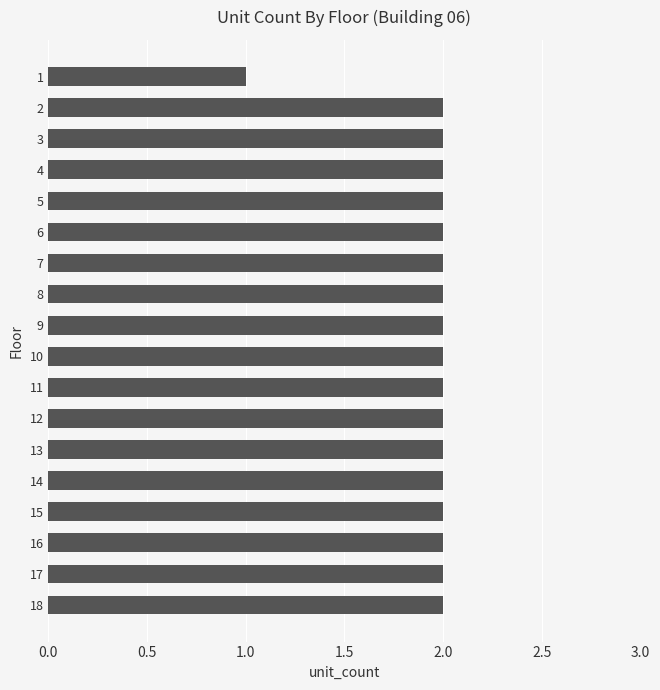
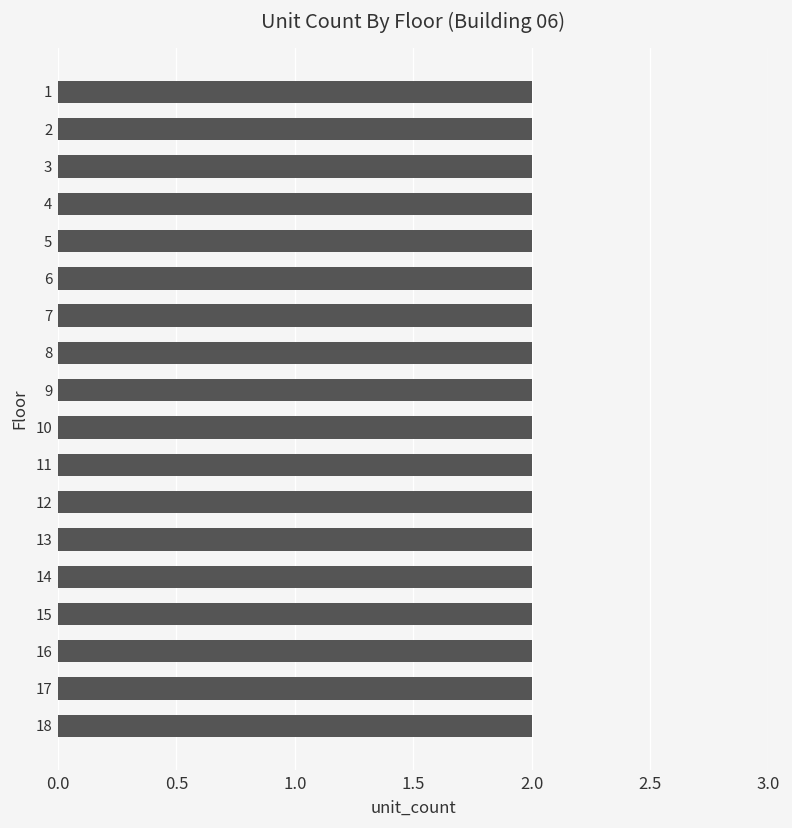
  {
-   "1": 1,
+   "1": 2,
    "2": 2,
    "3": 2,
    "4": 2,
    "5": 2,
    "6": 2,
    "7": 2,
    "8": 2,
    "9": 2,
    "10": 2,
    "11": 2,
    "12": 2,
    "13": 2,
    "14": 2,
    "15": 2,
    "16": 2,
    "17": 2,
    "18": 2
  }
